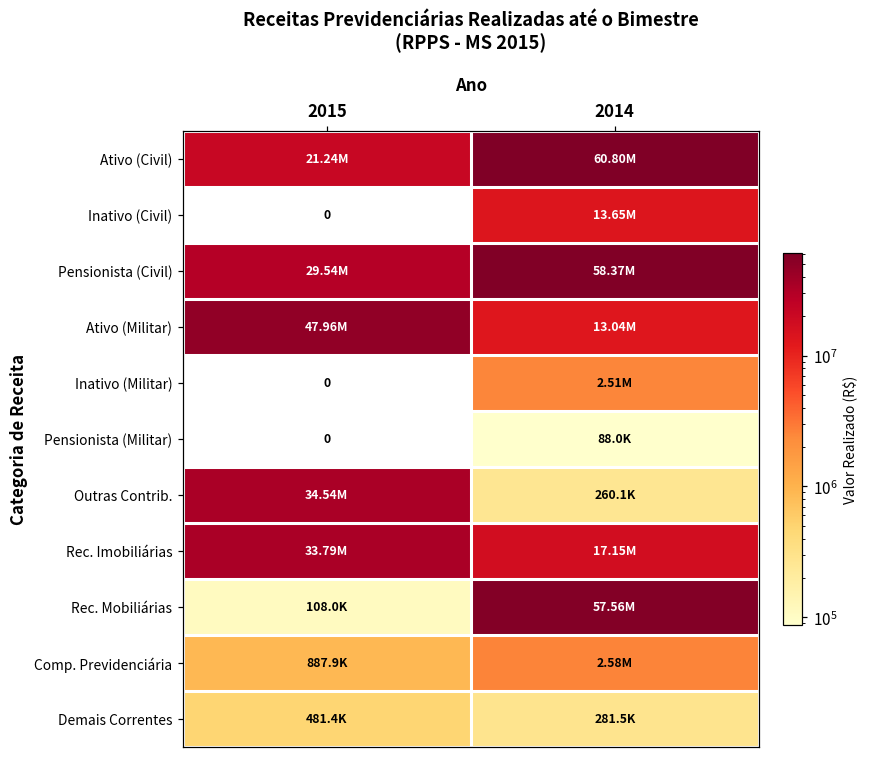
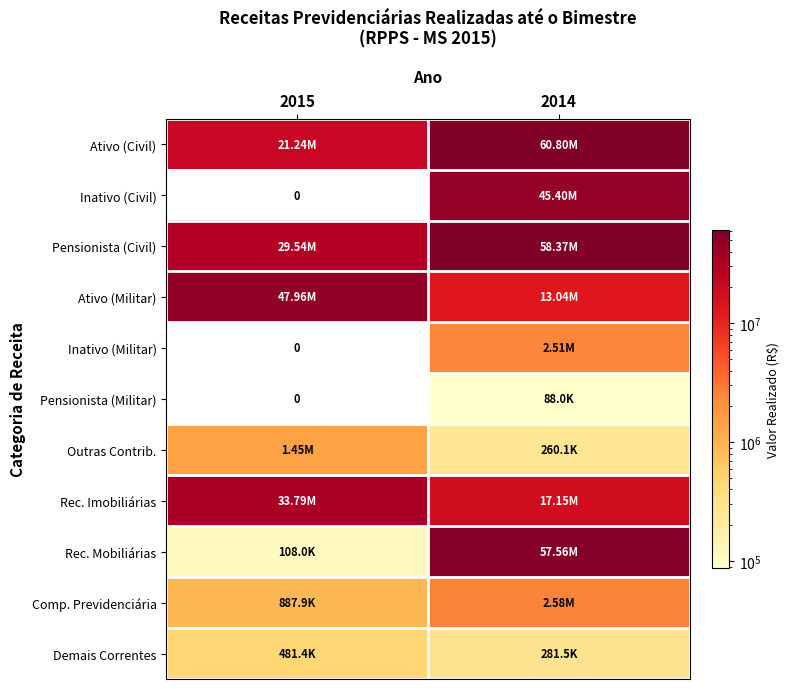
  {
    "Ativo (Civil)": {
      "2015": "21.24M",
      "2014": "60.80M"
    },
    "Inativo (Civil)": {
      "2015": "0",
-     "2014": "13.65M"
+     "2014": "45.40M"
    },
    "Pensionista (Civil)": {
      "2015": "29.54M",
      "2014": "58.37M"
    },
    "Ativo (Militar)": {
      "2015": "47.96M",
      "2014": "13.04M"
    },
    "Inativo (Militar)": {
      "2015": "0",
      "2014": "2.51M"
    },
    "Pensionista (Militar)": {
      "2015": "0",
      "2014": "88.0K"
    },
    "Outras Contrib.": {
-     "2015": "34.54M",
+     "2015": "1.45M",
      "2014": "260.1K"
    },
    "Rec. Imobiliárias": {
      "2015": "33.79M",
      "2014": "17.15M"
    },
    "Rec. Mobiliárias": {
      "2015": "108.0K",
      "2014": "57.56M"
    },
    "Comp. Previdenciária": {
      "2015": "887.9K",
      "2014": "2.58M"
    },
    "Demais Correntes": {
      "2015": "481.4K",
      "2014": "281.5K"
    }
  }
